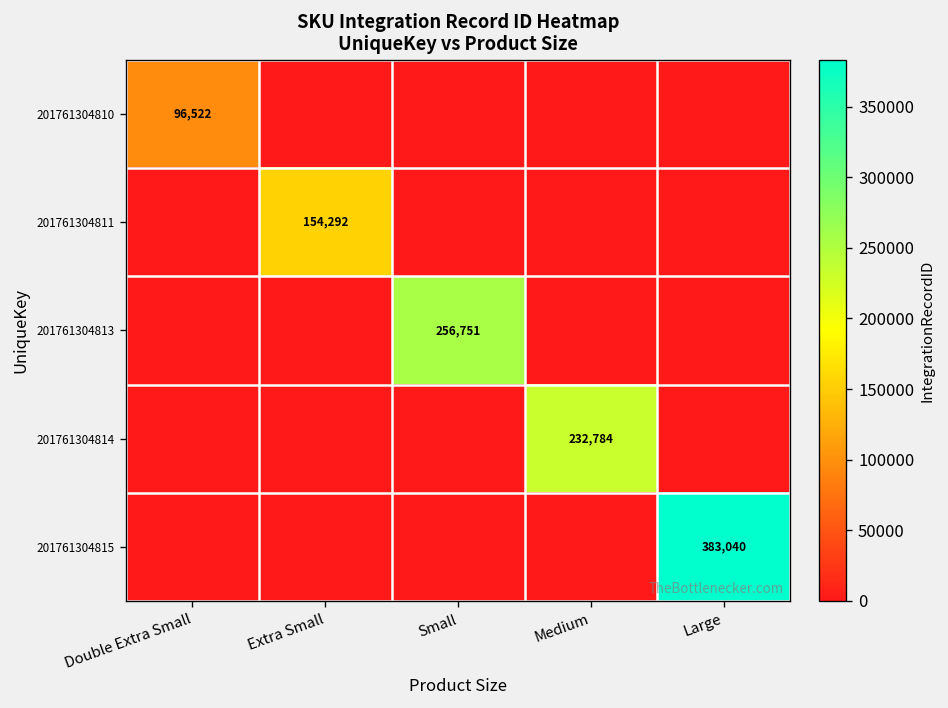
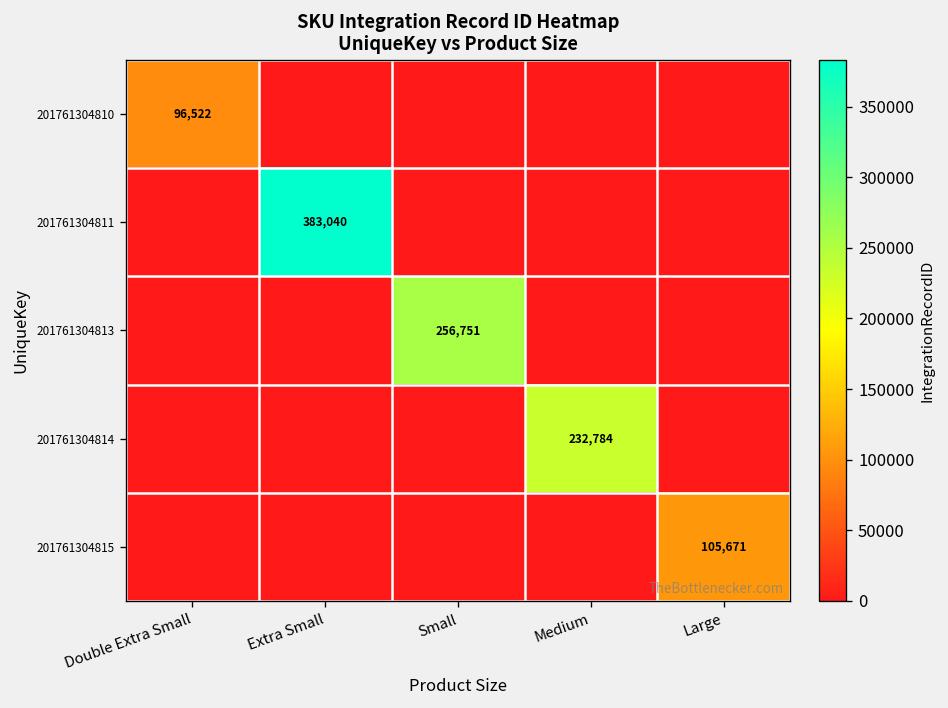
  {
    "201761304810": {
      "Double Extra Small": "96,522"
    },
    "201761304811": {
-     "Extra Small": "154,292"
+     "Extra Small": "383,040"
    },
    "201761304813": {
      "Small": "256,751"
    },
    "201761304814": {
      "Medium": "232,784"
    },
    "201761304815": {
-     "Large": "383,040"
+     "Large": "105,671"
    }
  }
